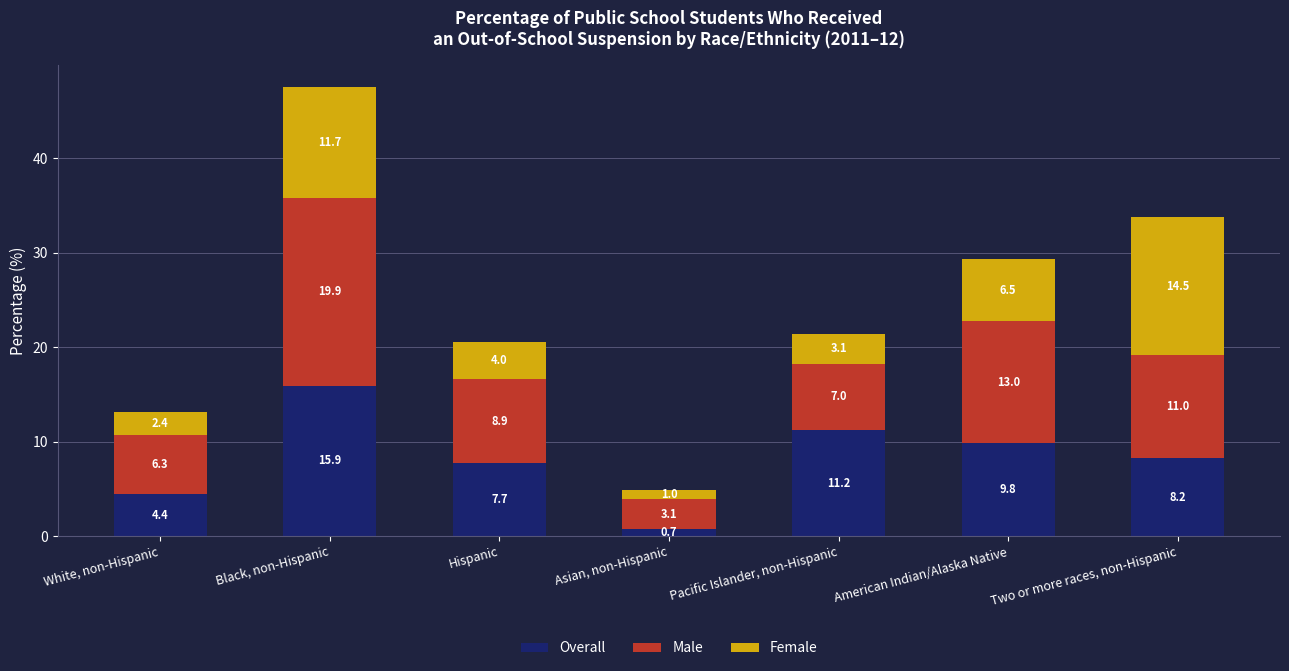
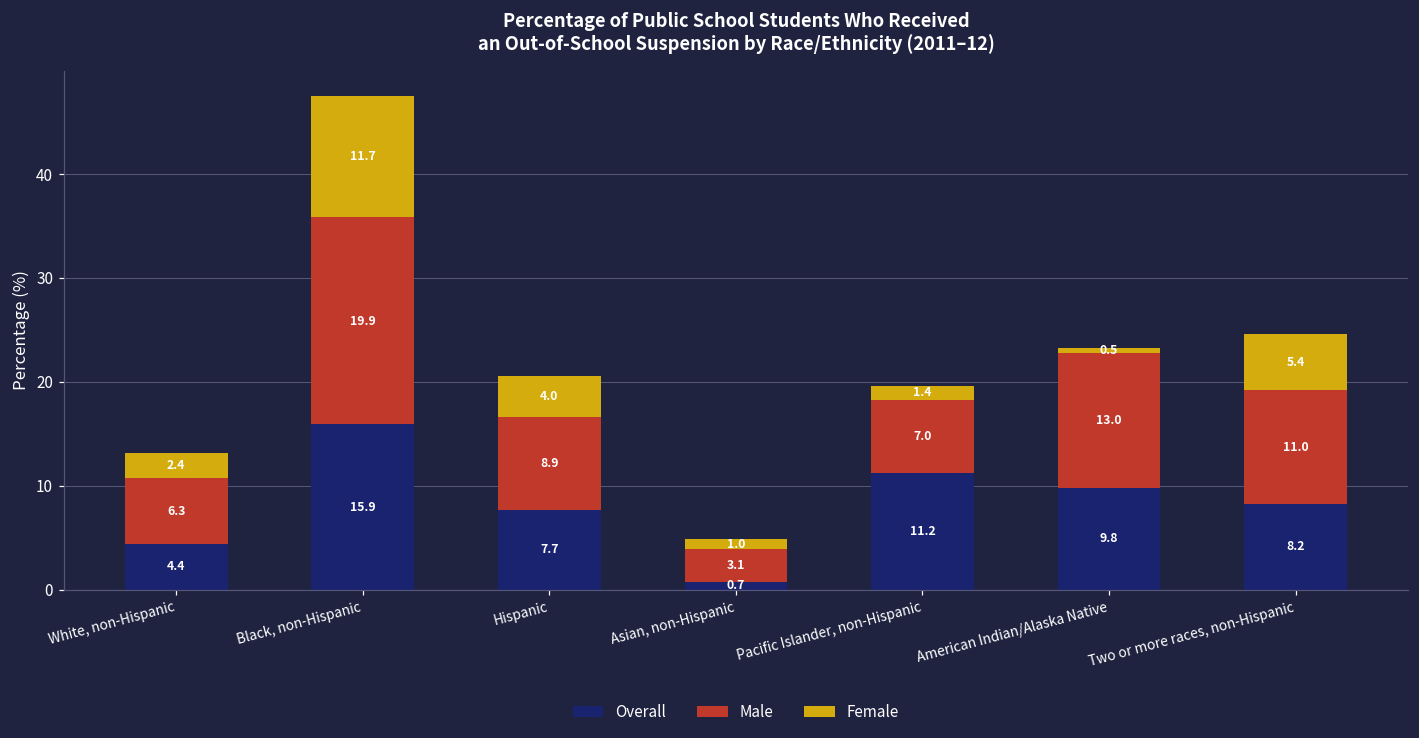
  {
    "Overall": {
      "White, non-Hispanic": 4.4,
      "Black, non-Hispanic": 15.9,
      "Hispanic": 7.7,
      "Asian, non-Hispanic": 0.7,
      "Pacific Islander, non-Hispanic": 11.2,
      "American Indian/Alaska Native": 9.8,
      "Two or more races, non-Hispanic": 8.2
    },
    "Male": {
      "White, non-Hispanic": 6.3,
      "Black, non-Hispanic": 19.9,
      "Hispanic": 8.9,
      "Asian, non-Hispanic": 3.1,
      "Pacific Islander, non-Hispanic": 7.0,
      "American Indian/Alaska Native": 13.0,
      "Two or more races, non-Hispanic": 11.0
    },
    "Female": {
      "White, non-Hispanic": 2.4,
      "Black, non-Hispanic": 11.7,
      "Hispanic": 4.0,
      "Asian, non-Hispanic": 1.0,
-     "Pacific Islander, non-Hispanic": 3.1,
-     "American Indian/Alaska Native": 6.5,
-     "Two or more races, non-Hispanic": 14.5
+     "Pacific Islander, non-Hispanic": 1.4,
+     "American Indian/Alaska Native": 0.5,
+     "Two or more races, non-Hispanic": 5.4
    }
  }
